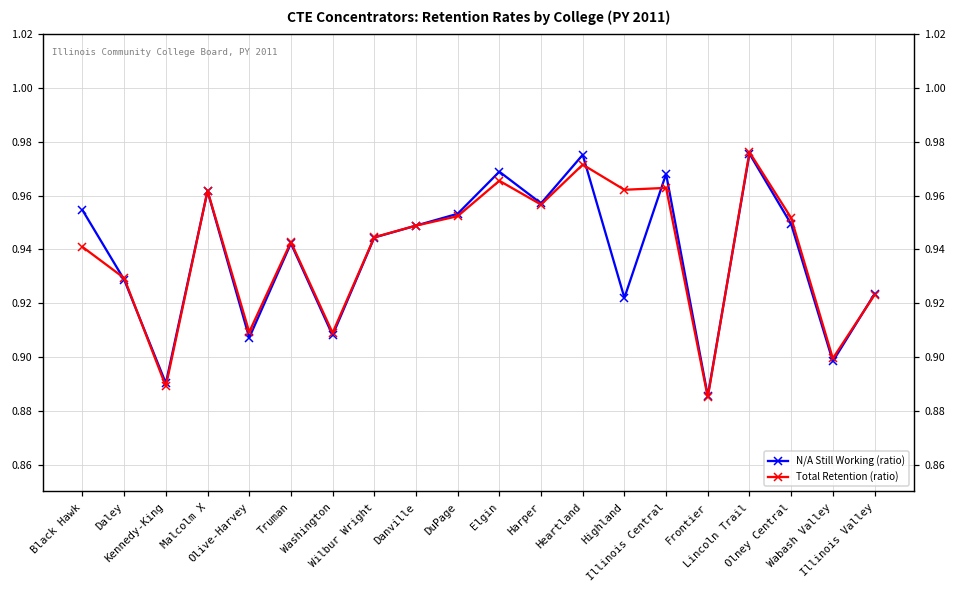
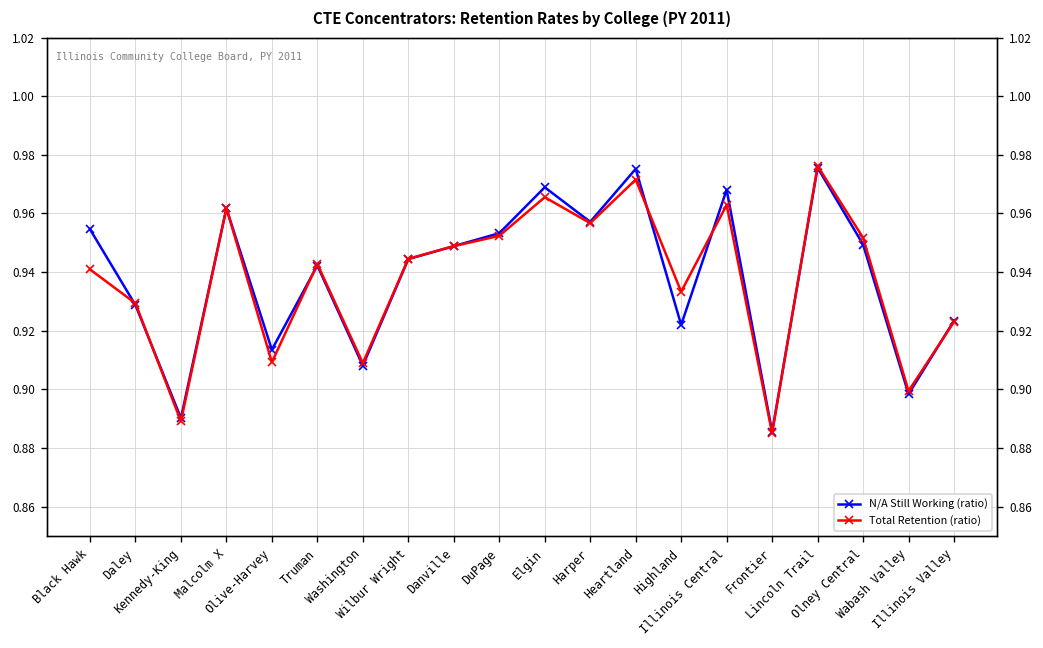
  {
    "N/A Still Working (ratio)": {
      "Black Hawk": 0.955,
      "Kennedy-King": 0.890,
-     "Olive-Harvey": 0.907,
+     "Olive-Harvey": 0.914,
      "Elgin": 0.969,
      "Heartland": 0.975,
      "Highland": 0.922,
      "Illinois Central": 0.968,
      "Olney Central": 0.949,
      "Wabash Valley": 0.898
    },
    "Total Retention (ratio)": {
      "Black Hawk": 0.941,
      "Kennedy-King": 0.889,
      "Olive-Harvey": 0.909,
      "Elgin": 0.966,
      "Heartland": 0.972,
-     "Highland": 0.962,
+     "Highland": 0.933,
      "Illinois Central": 0.963,
      "Olney Central": 0.952,
      "Wabash Valley": 0.899
    }
  }
